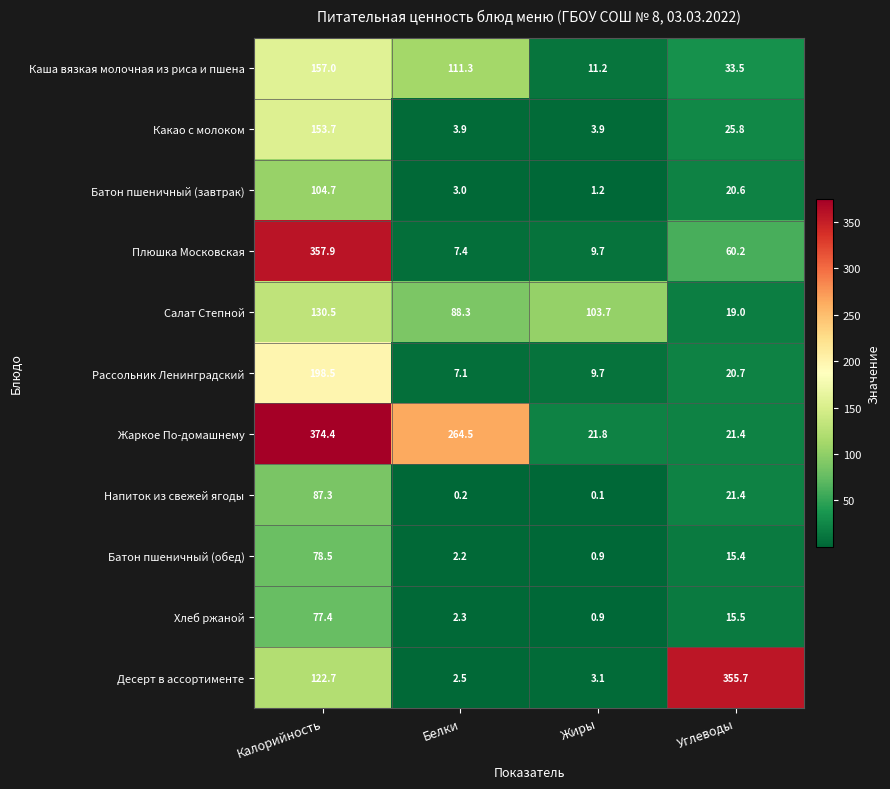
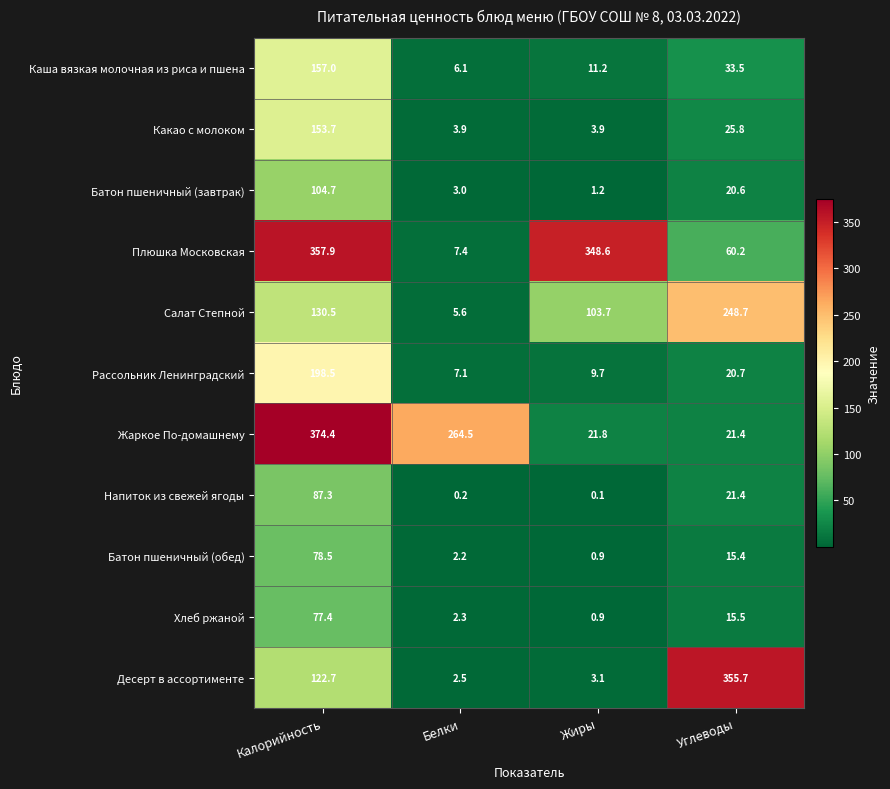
  {
    "Каша вязкая молочная из риса и пшена": {
      "Калорийность": 157.0,
-     "Белки": 111.3,
+     "Белки": 6.1,
      "Жиры": 11.2,
      "Углеводы": 33.5
    },
    "Какао с молоком": {
      "Калорийность": 153.7,
      "Белки": 3.9,
      "Жиры": 3.9,
      "Углеводы": 25.8
    },
    "Батон пшеничный (завтрак)": {
      "Калорийность": 104.7,
      "Белки": 3.0,
      "Жиры": 1.2,
      "Углеводы": 20.6
    },
    "Плюшка Московская": {
      "Калорийность": 357.9,
      "Белки": 7.4,
-     "Жиры": 9.7,
+     "Жиры": 348.6,
      "Углеводы": 60.2
    },
    "Салат Степной": {
      "Калорийность": 130.5,
-     "Белки": 88.3,
+     "Белки": 5.6,
      "Жиры": 103.7,
-     "Углеводы": 19.0
+     "Углеводы": 248.7
    },
    "Рассольник Ленинградский": {
      "Калорийность": 198.5,
      "Белки": 7.1,
      "Жиры": 9.7,
      "Углеводы": 20.7
    },
    "Жаркое По-домашнему": {
      "Калорийность": 374.4,
      "Белки": 264.5,
      "Жиры": 21.8,
      "Углеводы": 21.4
    },
    "Напиток из свежей ягоды": {
      "Калорийность": 87.3,
      "Белки": 0.2,
      "Жиры": 0.1,
      "Углеводы": 21.4
    },
    "Батон пшеничный (обед)": {
      "Калорийность": 78.5,
      "Белки": 2.2,
      "Жиры": 0.9,
      "Углеводы": 15.4
    },
    "Хлеб ржаной": {
      "Калорийность": 77.4,
      "Белки": 2.3,
      "Жиры": 0.9,
      "Углеводы": 15.5
    },
    "Десерт в ассортименте": {
      "Калорийность": 122.7,
      "Белки": 2.5,
      "Жиры": 3.1,
      "Углеводы": 355.7
    }
  }
